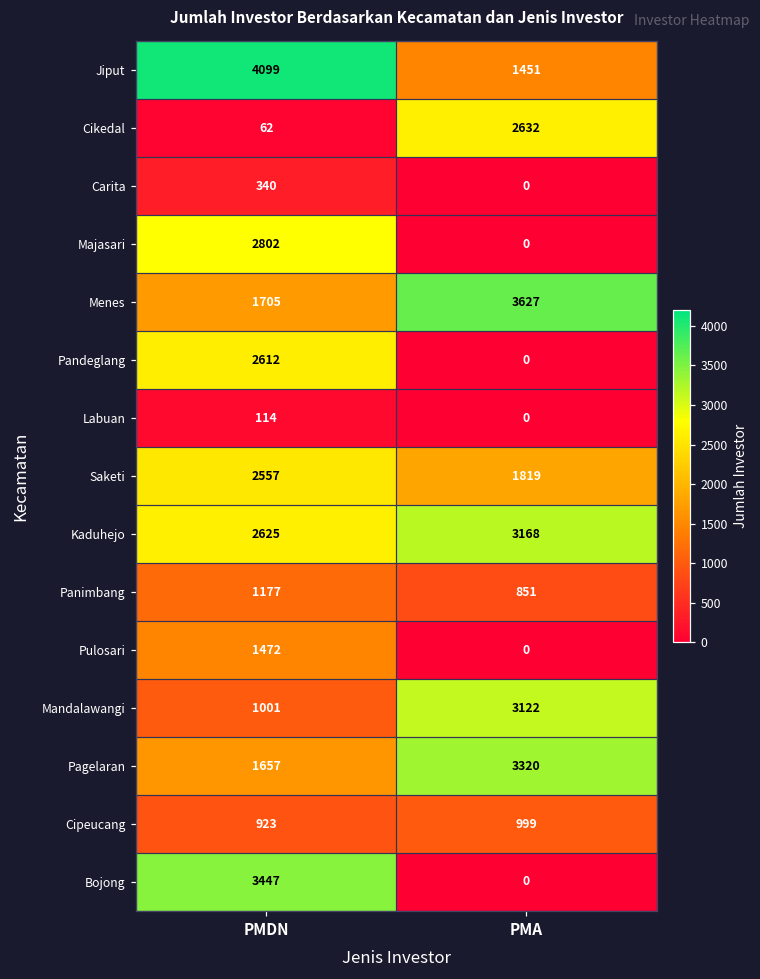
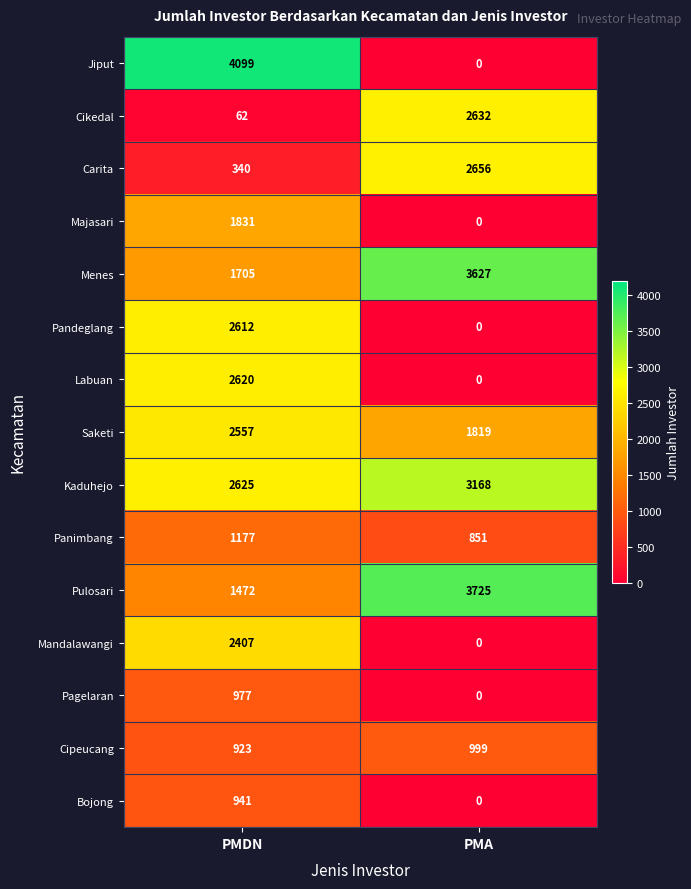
  {
    "Jiput": {
      "PMDN": 4099,
-     "PMA": 1451
+     "PMA": 0
    },
    "Cikedal": {
      "PMDN": 62,
      "PMA": 2632
    },
    "Carita": {
      "PMDN": 340,
-     "PMA": 0
+     "PMA": 2656
    },
    "Majasari": {
-     "PMDN": 2802,
+     "PMDN": 1831,
      "PMA": 0
    },
    "Menes": {
      "PMDN": 1705,
      "PMA": 3627
    },
    "Pandeglang": {
      "PMDN": 2612,
      "PMA": 0
    },
    "Labuan": {
-     "PMDN": 114,
+     "PMDN": 2620,
      "PMA": 0
    },
    "Saketi": {
      "PMDN": 2557,
      "PMA": 1819
    },
    "Kaduhejo": {
      "PMDN": 2625,
      "PMA": 3168
    },
    "Panimbang": {
      "PMDN": 1177,
      "PMA": 851
    },
    "Pulosari": {
      "PMDN": 1472,
-     "PMA": 0
+     "PMA": 3725
    },
    "Mandalawangi": {
-     "PMDN": 1001,
-     "PMA": 3122
+     "PMDN": 2407,
+     "PMA": 0
    },
    "Pagelaran": {
-     "PMDN": 1657,
-     "PMA": 3320
+     "PMDN": 977,
+     "PMA": 0
    },
    "Cipeucang": {
      "PMDN": 923,
      "PMA": 999
    },
    "Bojong": {
-     "PMDN": 3447,
+     "PMDN": 941,
      "PMA": 0
    }
  }
